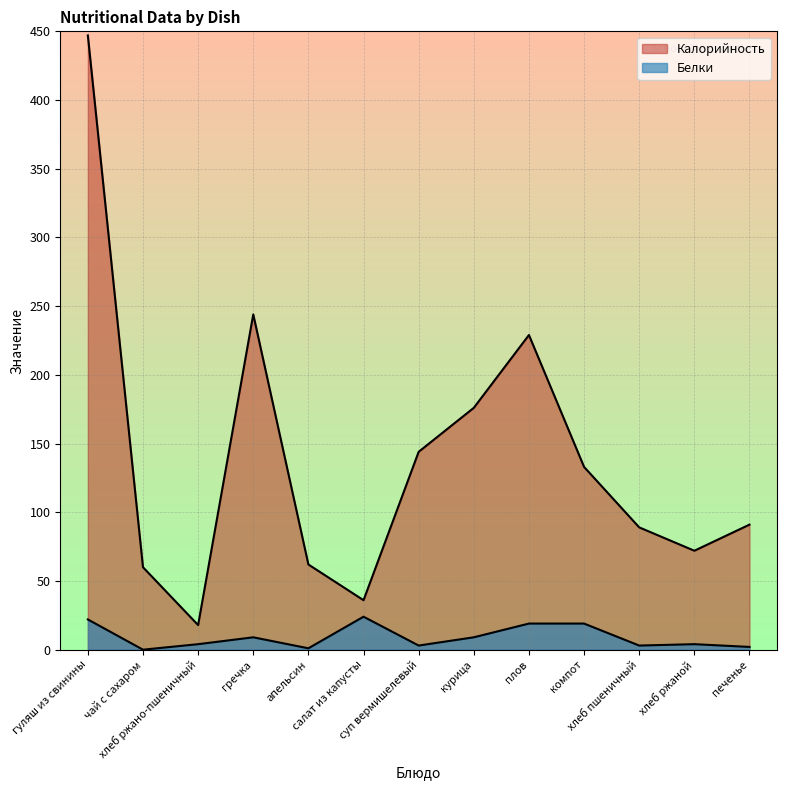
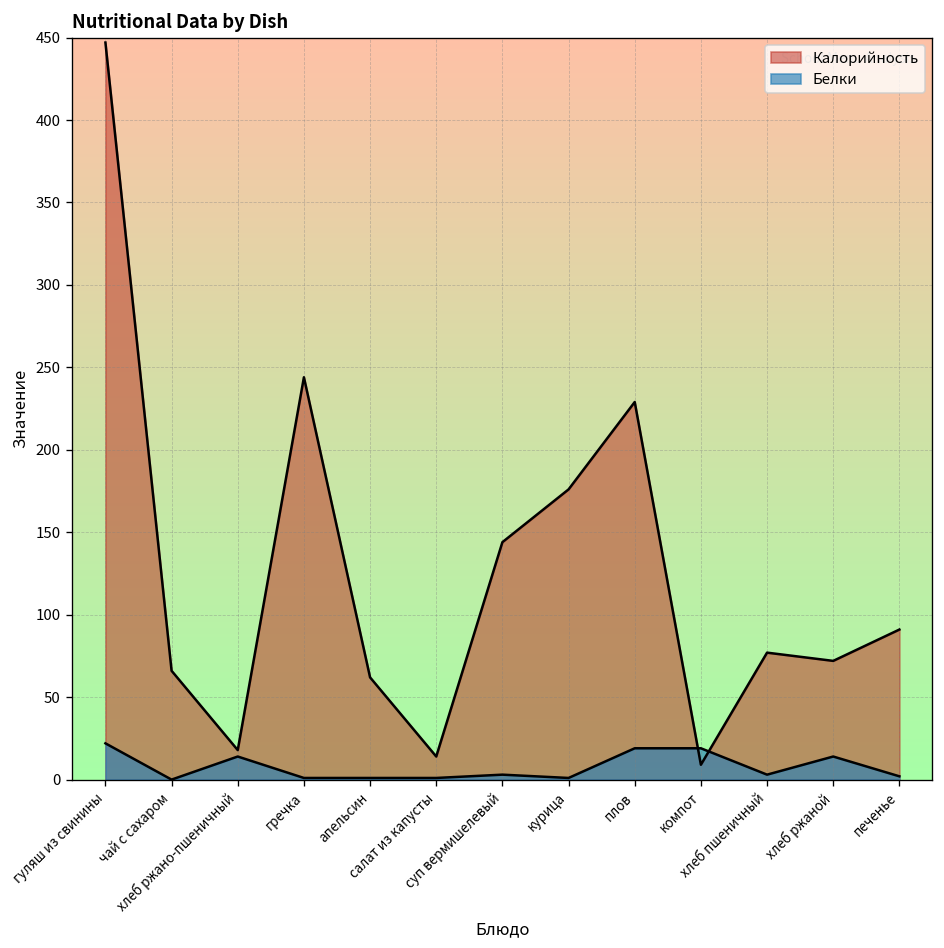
  {
    "Белки": {
      "гуляш из свинины": 22,
      "чай с сахаром": 0,
-     "хлеб ржано-пшеничный": 4,
-     "гречка": 9,
+     "хлеб ржано-пшеничный": 14,
+     "гречка": 1,
      "апельсин": 1,
-     "салат из капусты": 24,
+     "салат из капусты": 1,
      "суп вермишелевый": 3,
-     "курица": 9,
+     "курица": 1,
      "плов": 19,
      "компот": 19,
      "хлеб пшеничный": 3,
-     "хлеб ржаной": 4,
+     "хлеб ржаной": 14,
      "печенье": 2
    },
    "Калорийность": {
      "гуляш из свинины": 447,
-     "чай с сахаром": 60,
+     "чай с сахаром": 66,
      "хлеб ржано-пшеничный": 18,
      "гречка": 244,
      "апельсин": 62,
-     "салат из капусты": 36,
+     "салат из капусты": 14,
      "суп вермишелевый": 144,
      "курица": 176,
      "плов": 229,
-     "компот": 133,
-     "хлеб пшеничный": 89,
+     "компот": 9,
+     "хлеб пшеничный": 77,
      "хлеб ржаной": 72,
      "печенье": 91
    }
  }
